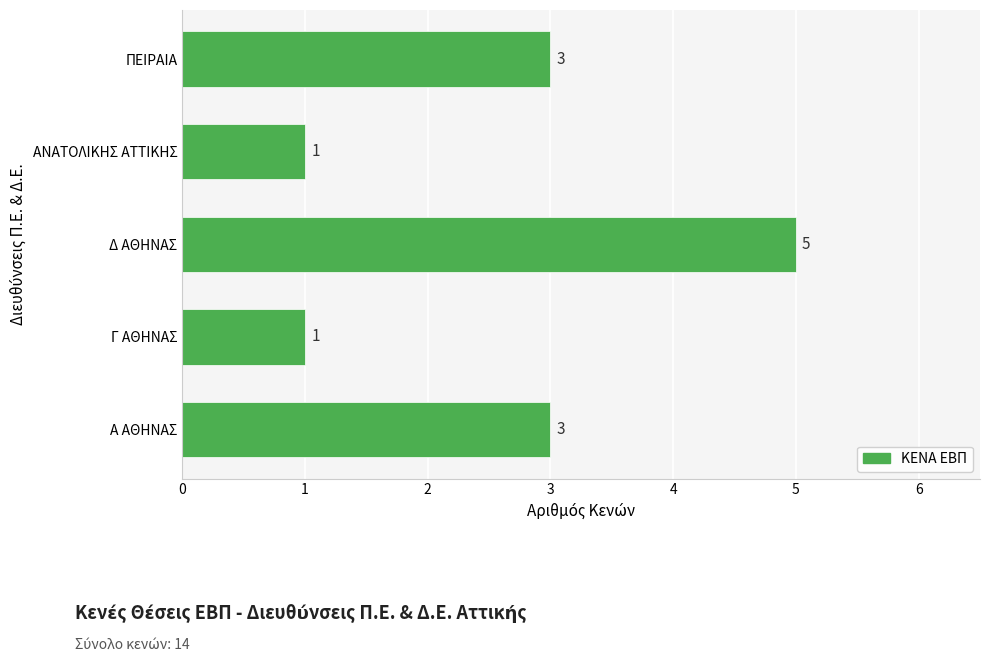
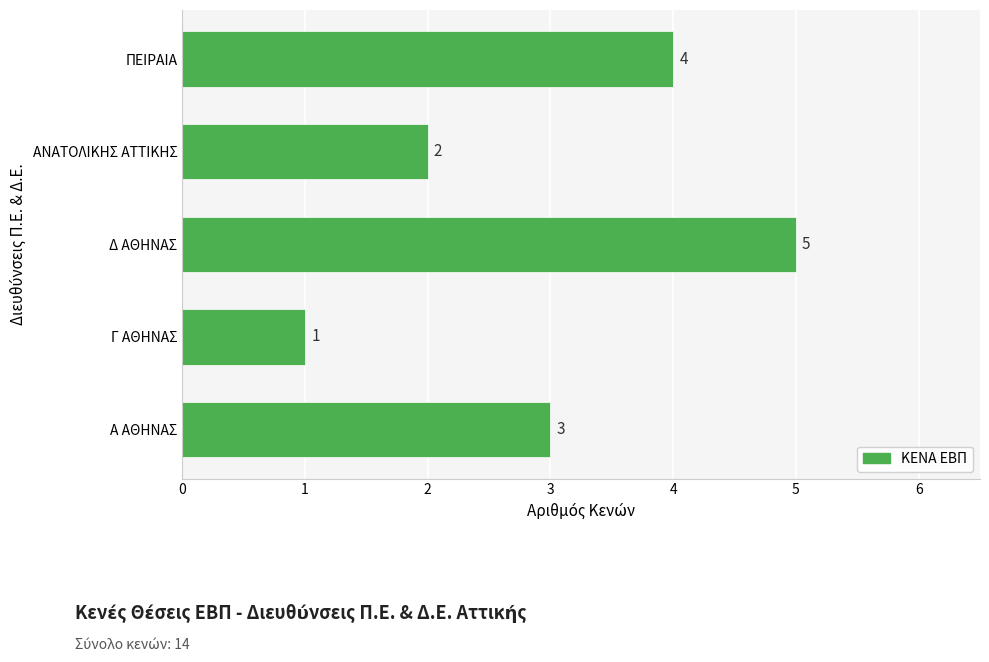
  {
-   "ΠΕΙΡΑΙΑ": 3,
-   "ΑΝΑΤΟΛΙΚΗΣ ΑΤΤΙΚΗΣ": 1,
+   "ΠΕΙΡΑΙΑ": 4,
+   "ΑΝΑΤΟΛΙΚΗΣ ΑΤΤΙΚΗΣ": 2,
    "Δ ΑΘΗΝΑΣ": 5,
    "Γ ΑΘΗΝΑΣ": 1,
    "Α ΑΘΗΝΑΣ": 3
  }
